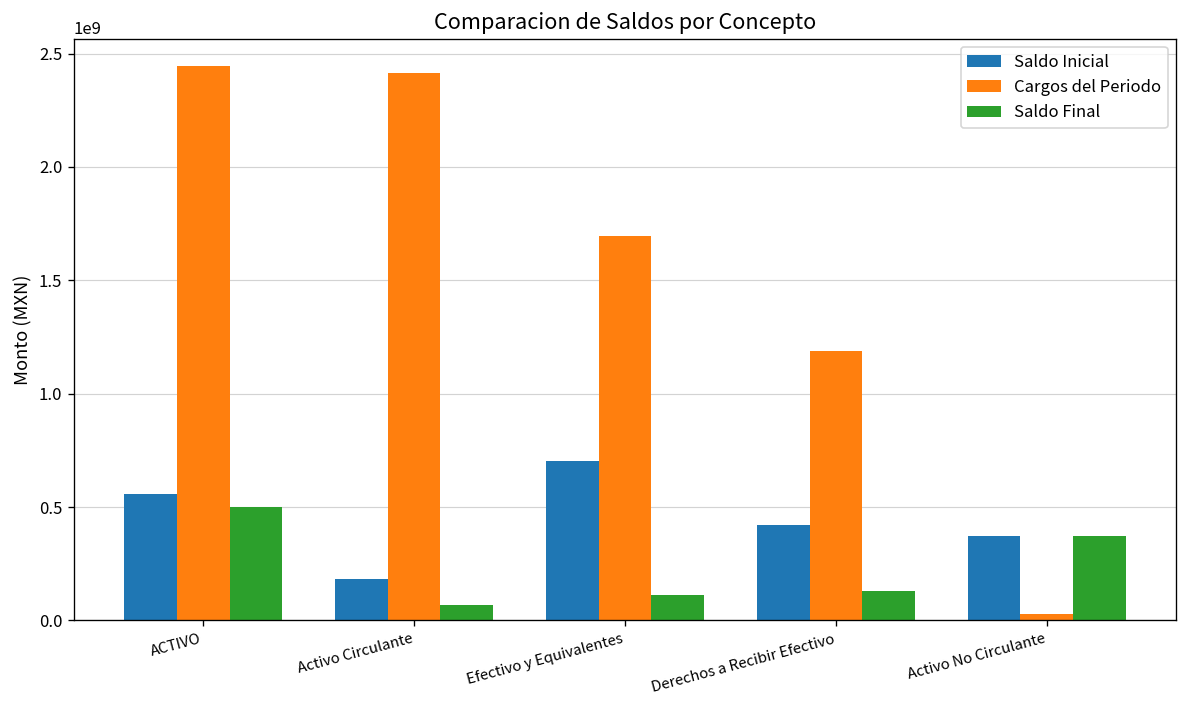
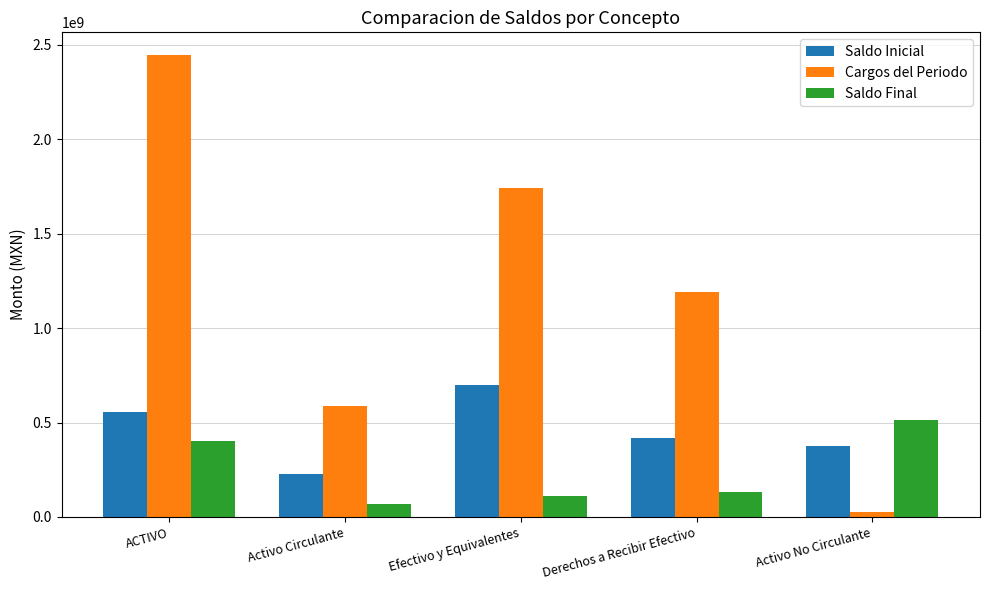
  {
    "Saldo Inicial": {
      "ACTIVO": 560000000,
-     "Activo Circulante": 180000000,
+     "Activo Circulante": 230000000,
      "Efectivo y Equivalentes": 700000000,
      "Derechos a Recibir Efectivo": 420000000,
      "Activo No Circulante": 370000000
    },
    "Cargos del Periodo": {
      "ACTIVO": 2440000000,
-     "Activo Circulante": 2420000000,
-     "Efectivo y Equivalentes": 1700000000,
+     "Activo Circulante": 590000000,
+     "Efectivo y Equivalentes": 1740000000,
      "Derechos a Recibir Efectivo": 1190000000,
      "Activo No Circulante": 30000000
    },
    "Saldo Final": {
-     "ACTIVO": 500000000,
+     "ACTIVO": 400000000,
      "Activo Circulante": 70000000,
      "Efectivo y Equivalentes": 110000000,
      "Derechos a Recibir Efectivo": 130000000,
-     "Activo No Circulante": 370000000
+     "Activo No Circulante": 510000000
    }
  }
